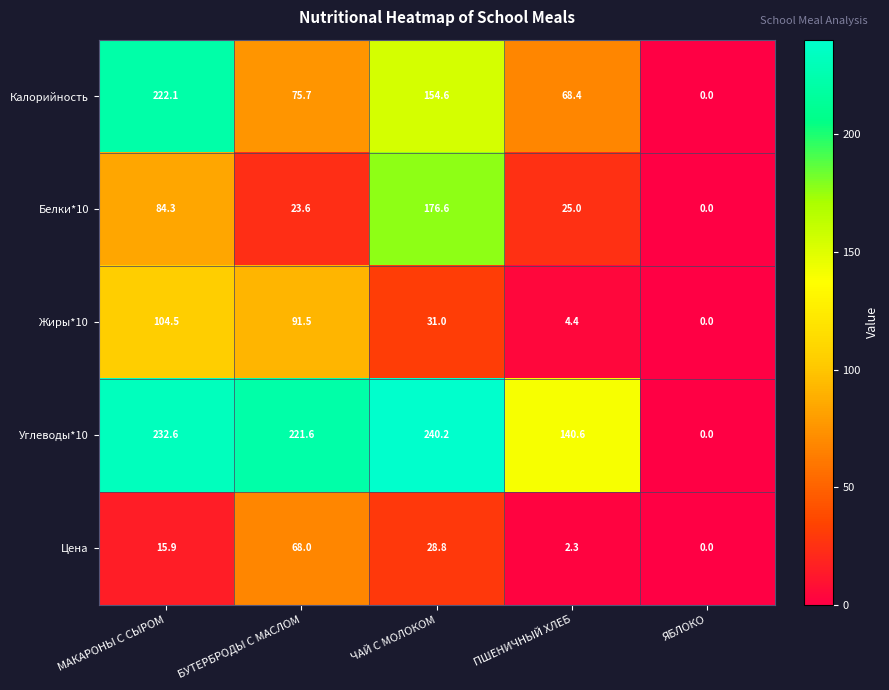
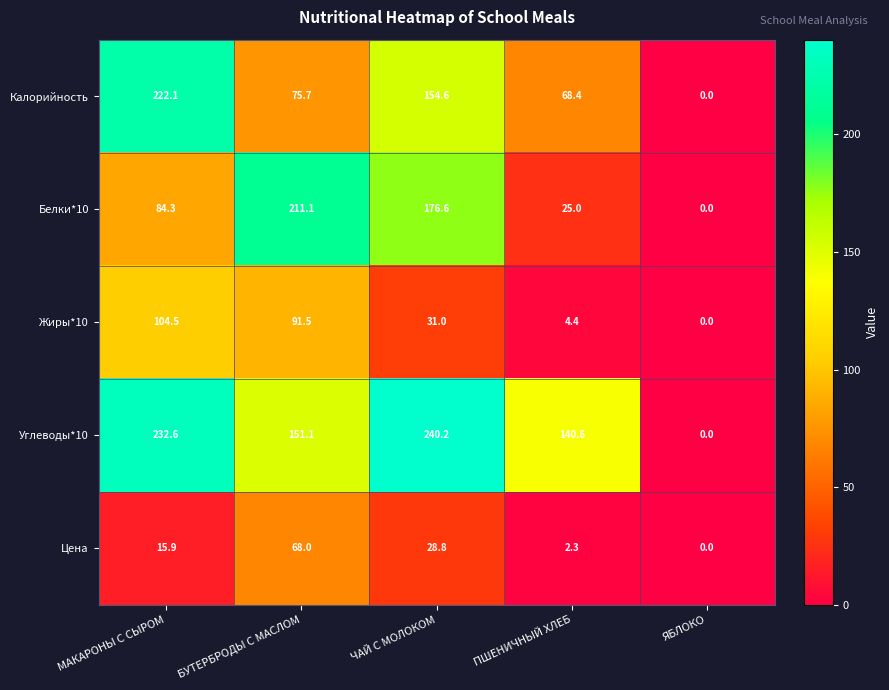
  {
    "Калорийность": {
      "МАКАРОНЫ С СЫРОМ": 222.1,
      "БУТЕРБРОДЫ С МАСЛОМ": 75.7,
      "ЧАЙ С МОЛОКОМ": 154.6,
      "ПШЕНИЧНЫЙ ХЛЕБ": 68.4,
      "ЯБЛОКО": 0.0
    },
    "Белки*10": {
      "МАКАРОНЫ С СЫРОМ": 84.3,
-     "БУТЕРБРОДЫ С МАСЛОМ": 23.6,
+     "БУТЕРБРОДЫ С МАСЛОМ": 211.1,
      "ЧАЙ С МОЛОКОМ": 176.6,
      "ПШЕНИЧНЫЙ ХЛЕБ": 25.0,
      "ЯБЛОКО": 0.0
    },
    "Жиры*10": {
      "МАКАРОНЫ С СЫРОМ": 104.5,
      "БУТЕРБРОДЫ С МАСЛОМ": 91.5,
      "ЧАЙ С МОЛОКОМ": 31.0,
      "ПШЕНИЧНЫЙ ХЛЕБ": 4.4,
      "ЯБЛОКО": 0.0
    },
    "Углеводы*10": {
      "МАКАРОНЫ С СЫРОМ": 232.6,
-     "БУТЕРБРОДЫ С МАСЛОМ": 221.6,
+     "БУТЕРБРОДЫ С МАСЛОМ": 151.1,
      "ЧАЙ С МОЛОКОМ": 240.2,
      "ПШЕНИЧНЫЙ ХЛЕБ": 140.6,
      "ЯБЛОКО": 0.0
    },
    "Цена": {
      "МАКАРОНЫ С СЫРОМ": 15.9,
      "БУТЕРБРОДЫ С МАСЛОМ": 68.0,
      "ЧАЙ С МОЛОКОМ": 28.8,
      "ПШЕНИЧНЫЙ ХЛЕБ": 2.3,
      "ЯБЛОКО": 0.0
    }
  }
